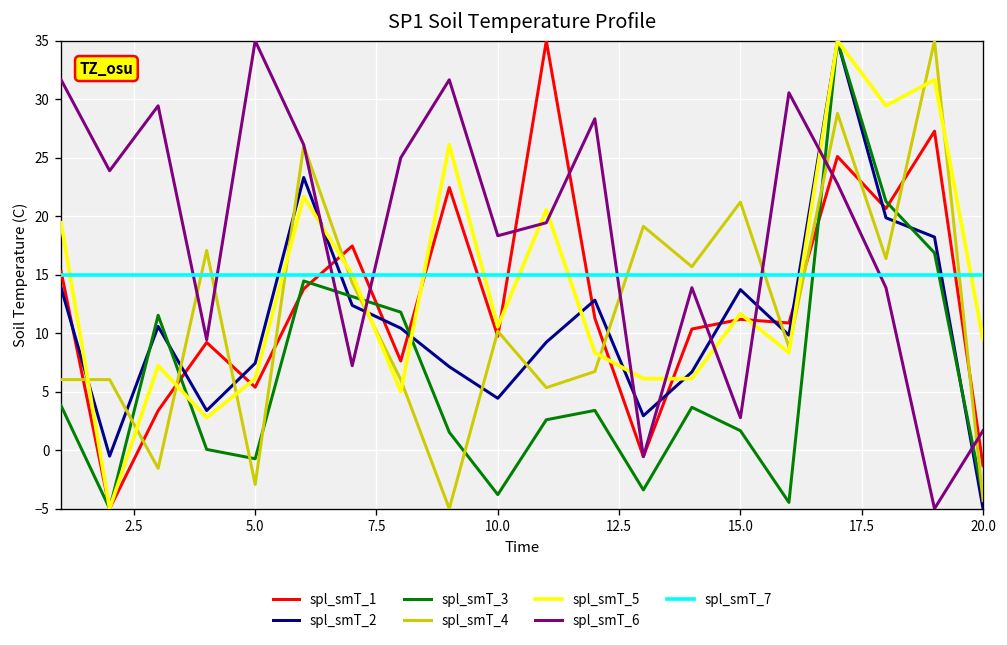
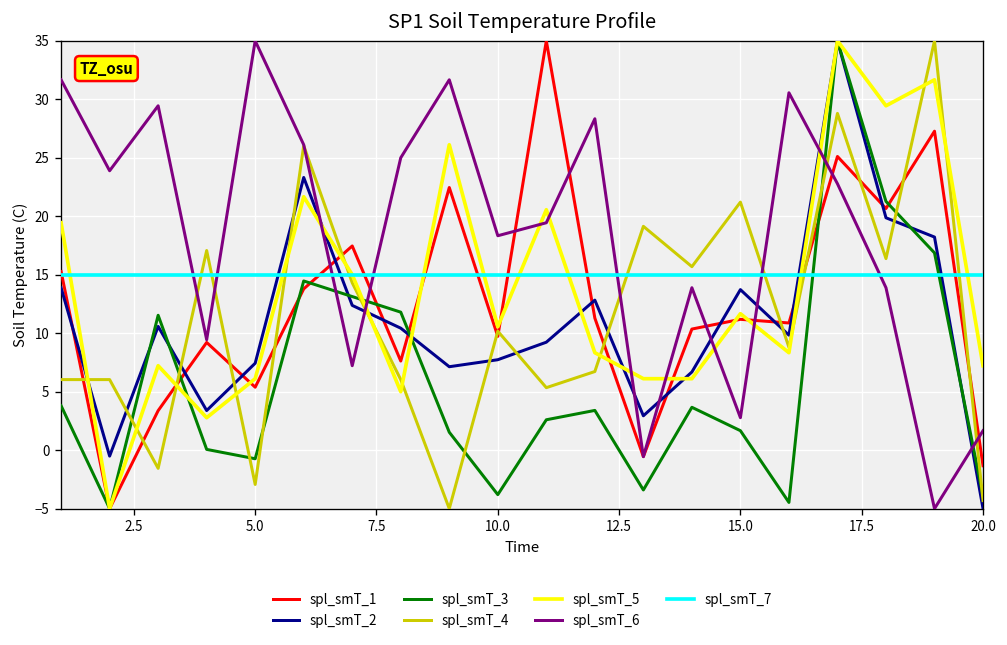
  {
    "spl_smT_1": {
      "5.0": 5,
      "10.0": 10,
      "15.0": 11,
      "20.0": -1
    },
    "spl_smT_2": {
      "5.0": 7,
-     "10.0": 4,
+     "10.0": 8,
      "15.0": 14,
      "20.0": -5
    },
    "spl_smT_3": {
      "5.0": -1,
      "10.0": -4,
      "15.0": 2,
      "20.0": -4
    },
    "spl_smT_4": {
      "5.0": -3,
      "10.0": 10,
      "15.0": 21,
      "20.0": -4
    },
    "spl_smT_5": {
      "5.0": 6,
      "10.0": 11,
      "15.0": 12,
-     "20.0": 9
+     "20.0": 7
    },
    "spl_smT_6": {
      "5.0": 35,
      "10.0": 18,
      "15.0": 3,
      "20.0": 2
    },
    "spl_smT_7": {
      "5.0": 15,
      "10.0": 15,
      "15.0": 15,
      "20.0": 15
    }
  }
